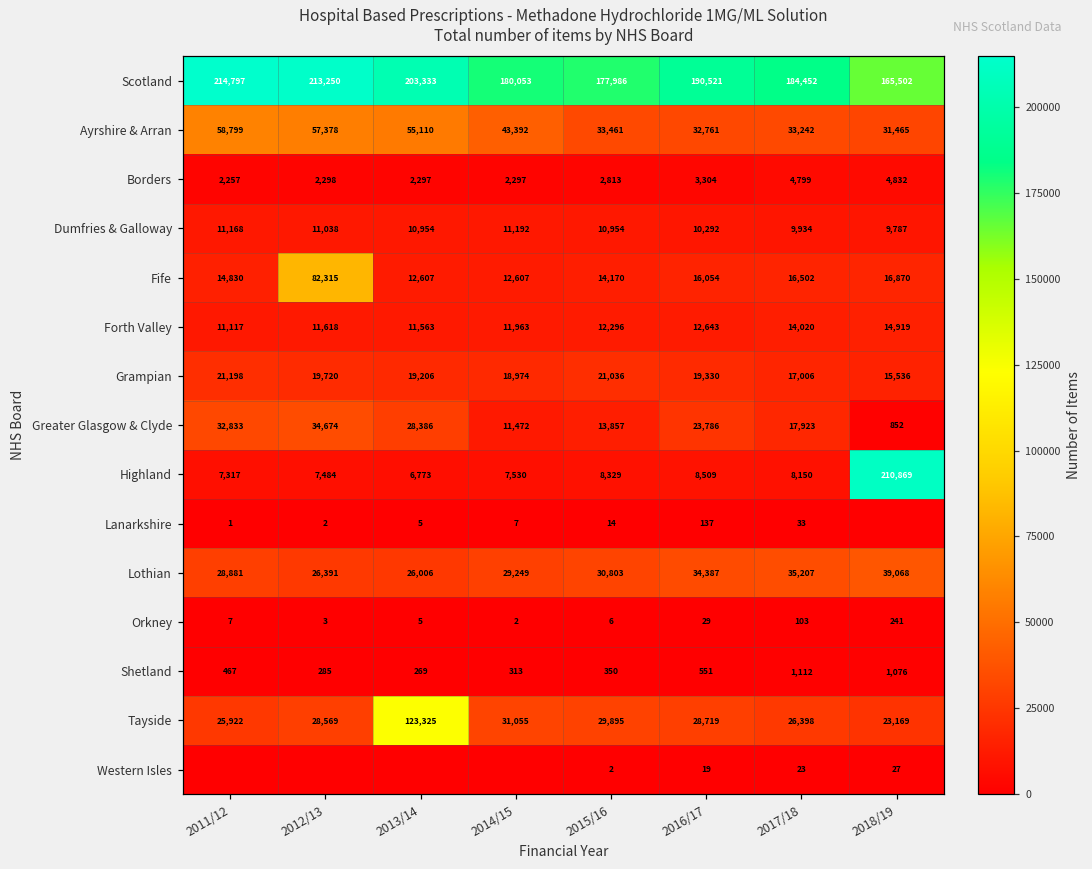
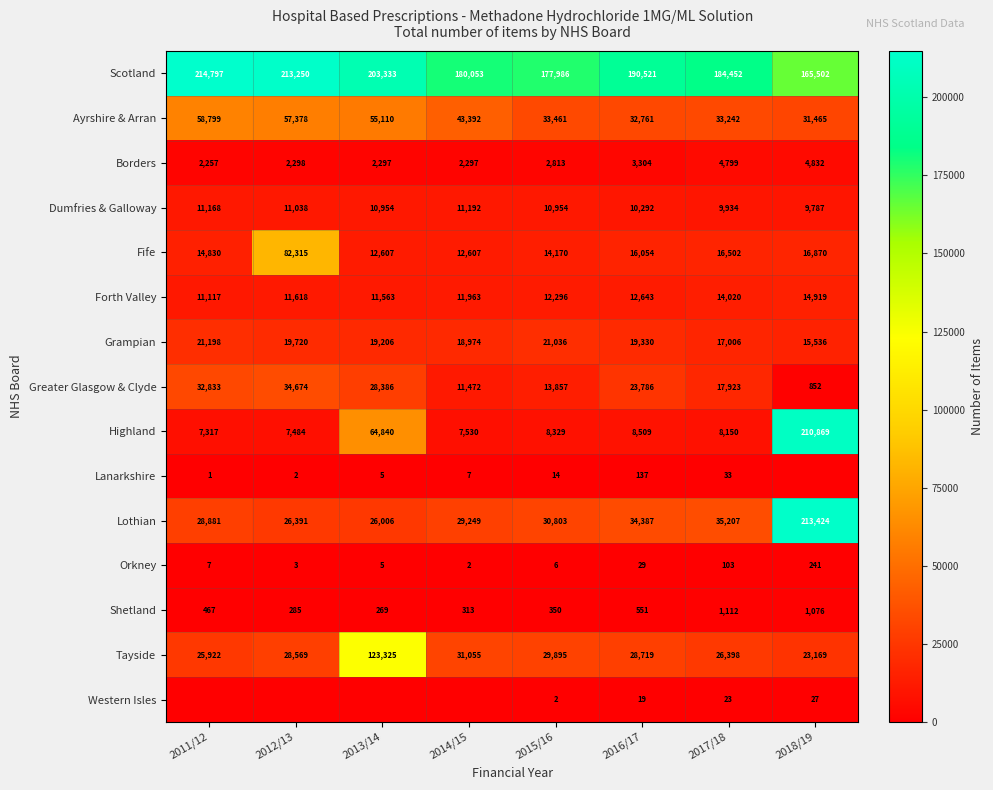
  {
    "Scotland": {
      "2011/12": "214,797",
      "2012/13": "213,250",
      "2013/14": "203,333",
      "2014/15": "180,053",
      "2015/16": "177,986",
      "2016/17": "190,521",
      "2017/18": "184,452",
      "2018/19": "165,502"
    },
    "Ayrshire & Arran": {
      "2011/12": "58,799",
      "2012/13": "57,378",
      "2013/14": "55,110",
      "2014/15": "43,392",
      "2015/16": "33,461",
      "2016/17": "32,761",
      "2017/18": "33,242",
      "2018/19": "31,465"
    },
    "Borders": {
      "2011/12": "2,257",
      "2012/13": "2,298",
      "2013/14": "2,297",
      "2014/15": "2,297",
      "2015/16": "2,813",
      "2016/17": "3,304",
      "2017/18": "4,799",
      "2018/19": "4,832"
    },
    "Dumfries & Galloway": {
      "2011/12": "11,168",
      "2012/13": "11,038",
      "2013/14": "10,954",
      "2014/15": "11,192",
      "2015/16": "10,954",
      "2016/17": "10,292",
      "2017/18": "9,934",
      "2018/19": "9,787"
    },
    "Fife": {
      "2011/12": "14,830",
      "2012/13": "82,315",
      "2013/14": "12,607",
      "2014/15": "12,607",
      "2015/16": "14,170",
      "2016/17": "16,054",
      "2017/18": "16,502",
      "2018/19": "16,870"
    },
    "Forth Valley": {
      "2011/12": "11,117",
      "2012/13": "11,618",
      "2013/14": "11,563",
      "2014/15": "11,963",
      "2015/16": "12,296",
      "2016/17": "12,643",
      "2017/18": "14,020",
      "2018/19": "14,919"
    },
    "Grampian": {
      "2011/12": "21,198",
      "2012/13": "19,720",
      "2013/14": "19,206",
      "2014/15": "18,974",
      "2015/16": "21,036",
      "2016/17": "19,330",
      "2017/18": "17,006",
      "2018/19": "15,536"
    },
    "Greater Glasgow & Clyde": {
      "2011/12": "32,833",
      "2012/13": "34,674",
      "2013/14": "28,386",
      "2014/15": "11,472",
      "2015/16": "13,857",
      "2016/17": "23,786",
      "2017/18": "17,923",
      "2018/19": "852"
    },
    "Highland": {
      "2011/12": "7,317",
      "2012/13": "7,484",
-     "2013/14": "6,773",
+     "2013/14": "64,840",
      "2014/15": "7,530",
      "2015/16": "8,329",
      "2016/17": "8,509",
      "2017/18": "8,150",
      "2018/19": "210,869"
    },
    "Lanarkshire": {
      "2011/12": "1",
      "2012/13": "2",
      "2013/14": "5",
      "2014/15": "7",
      "2015/16": "14",
      "2016/17": "137",
      "2017/18": "33"
    },
    "Lothian": {
      "2011/12": "28,881",
      "2012/13": "26,391",
      "2013/14": "26,006",
      "2014/15": "29,249",
      "2015/16": "30,803",
      "2016/17": "34,387",
      "2017/18": "35,207",
-     "2018/19": "39,068"
+     "2018/19": "213,424"
    },
    "Orkney": {
      "2011/12": "7",
      "2012/13": "3",
      "2013/14": "5",
      "2014/15": "2",
      "2015/16": "6",
      "2016/17": "29",
      "2017/18": "103",
      "2018/19": "241"
    },
    "Shetland": {
      "2011/12": "467",
      "2012/13": "285",
      "2013/14": "269",
      "2014/15": "313",
      "2015/16": "350",
      "2016/17": "551",
      "2017/18": "1,112",
      "2018/19": "1,076"
    },
    "Tayside": {
      "2011/12": "25,922",
      "2012/13": "28,569",
      "2013/14": "123,325",
      "2014/15": "31,055",
      "2015/16": "29,895",
      "2016/17": "28,719",
      "2017/18": "26,398",
      "2018/19": "23,169"
    },
    "Western Isles": {
      "2015/16": "2",
      "2016/17": "19",
      "2017/18": "23",
      "2018/19": "27"
    }
  }
